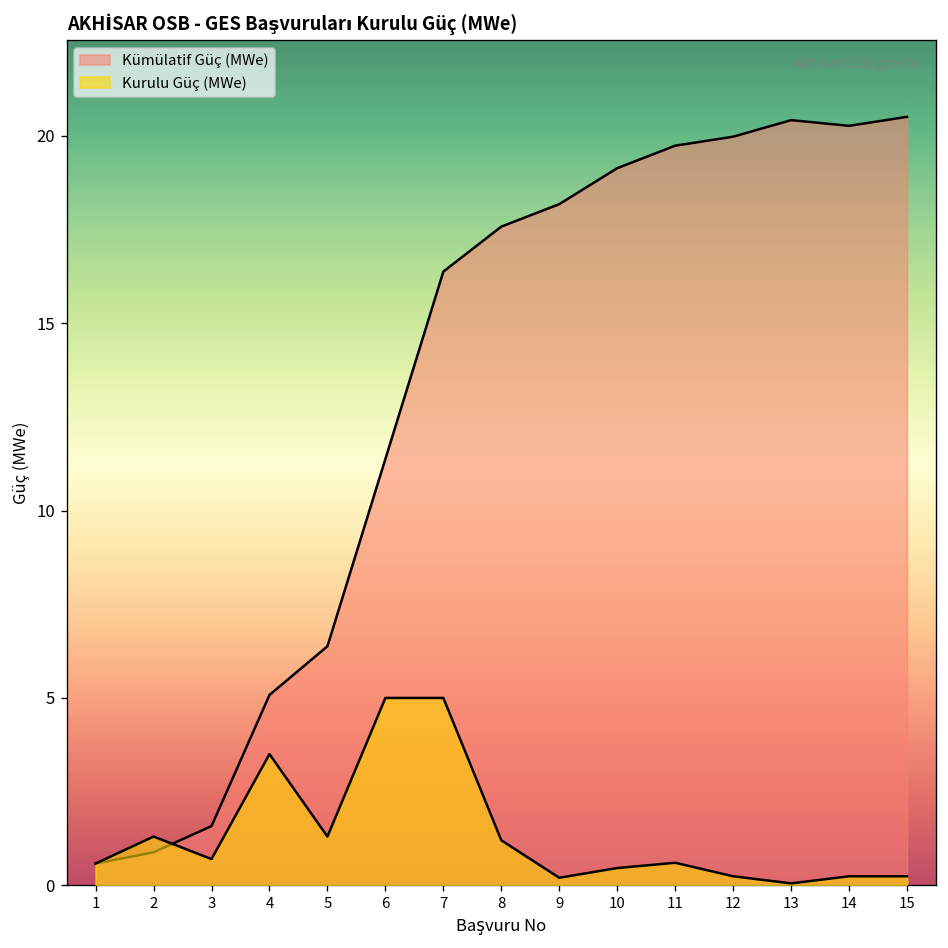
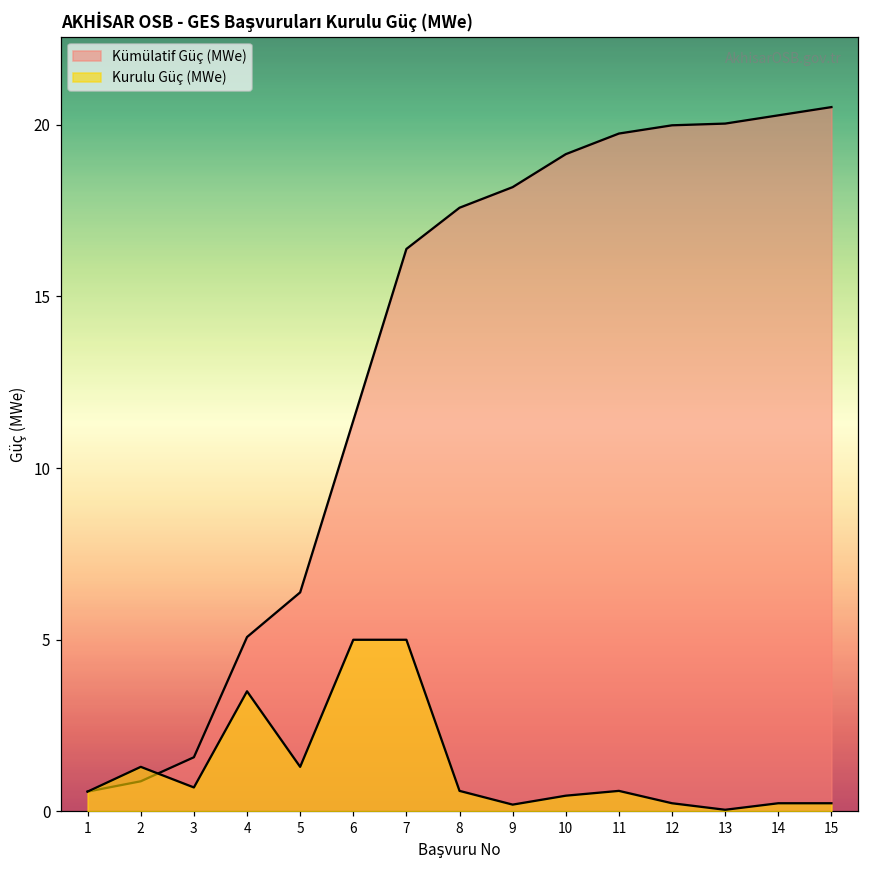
  {
    "Kümülatif Güç (MWe)": {
      "2": 0.9,
      "3": 1.6,
      "4": 5.1,
      "5": 6.4,
      "6": 11.4,
      "7": 16.4,
      "8": 17.6,
      "9": 18.2,
      "10": 19.1,
      "11": 19.7,
      "12": 20.0,
-     "13": 20.4,
+     "13": 20.0,
      "14": 20.3,
      "15": 20.5
    },
    "Kurulu Güç (MWe)": {
      "2": 1.3,
      "3": 0.7,
      "4": 3.5,
      "5": 1.3,
      "6": 5.0,
      "7": 5.0,
-     "8": 1.2,
+     "8": 0.6,
      "9": 0.2,
      "10": 0.5,
      "11": 0.6,
      "12": 0.2,
      "13": 0.1,
      "14": 0.2,
      "15": 0.2
    }
  }
